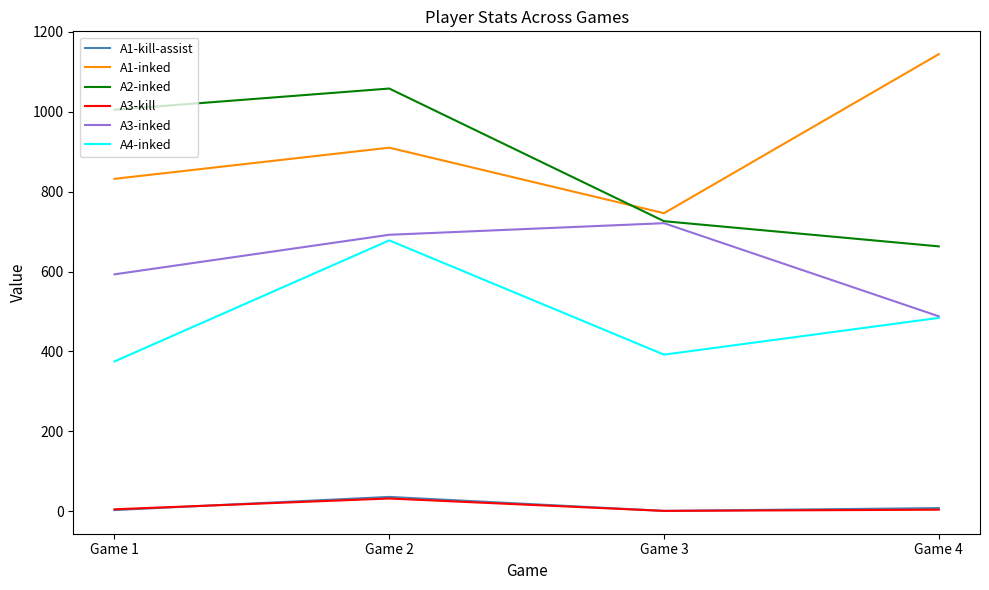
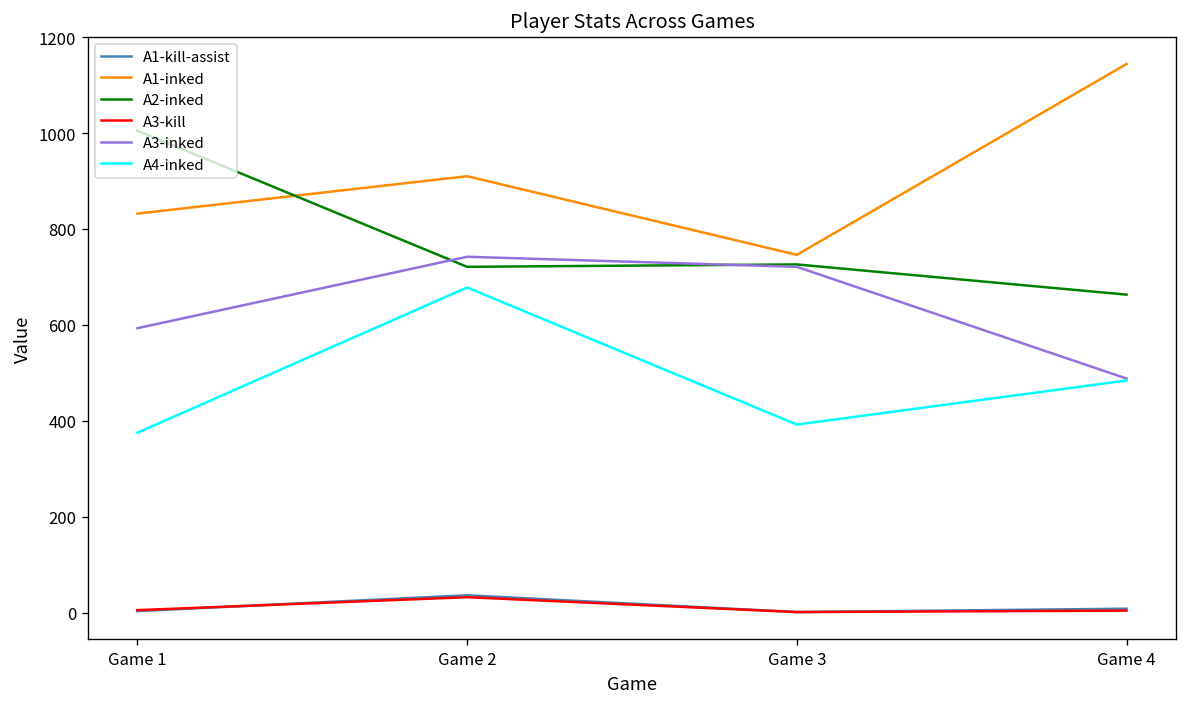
  {
    "A1-inked": {
      "Game 1": 830,
      "Game 2": 910,
      "Game 3": 750,
      "Game 4": 1140
    },
    "A2-inked": {
-     "Game 2": 1060,
+     "Game 2": 720,
      "Game 4": 660
    },
    "A3-inked": {
      "Game 1": 590,
-     "Game 2": 690
+     "Game 2": 740
    },
    "A4-inked": {
      "Game 1": 380,
      "Game 2": 680,
      "Game 3": 390
    }
  }
